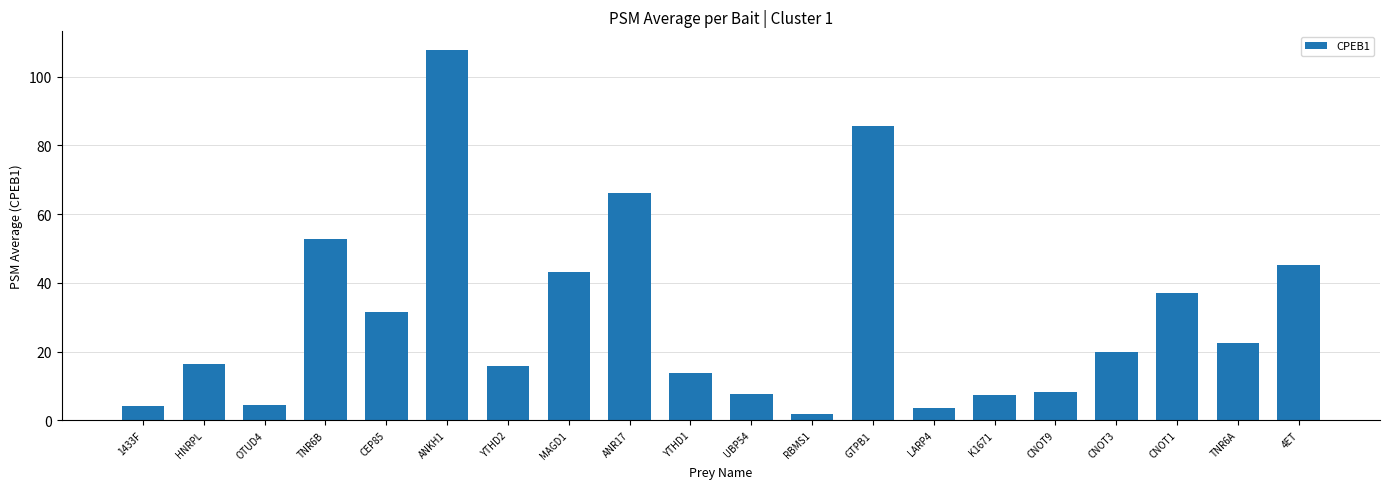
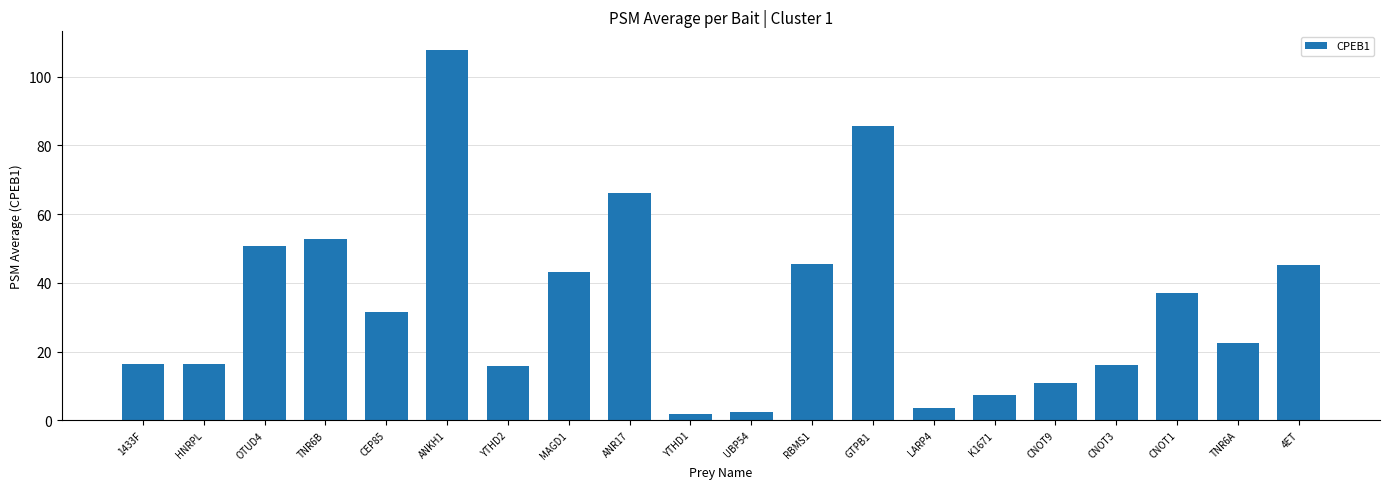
  {
-   "1433F": 4,
+   "1433F": 16,
    "HNRPL": 17,
-   "OTUD4": 5,
+   "OTUD4": 51,
    "TNR6B": 53,
    "CEP85": 32,
    "ANKH1": 108,
    "YTHD2": 16,
    "MAGD1": 43,
    "ANR17": 66,
-   "YTHD1": 14,
-   "UBP54": 8,
-   "RBMS1": 2,
+   "YTHD1": 2,
+   "UBP54": 3,
+   "RBMS1": 45,
    "GTPB1": 86,
    "LARP4": 4,
    "K1671": 7,
-   "CNOT9": 8,
-   "CNOT3": 20,
+   "CNOT9": 11,
+   "CNOT3": 16,
    "CNOT1": 37,
    "TNR6A": 22,
    "4ET": 45
  }
